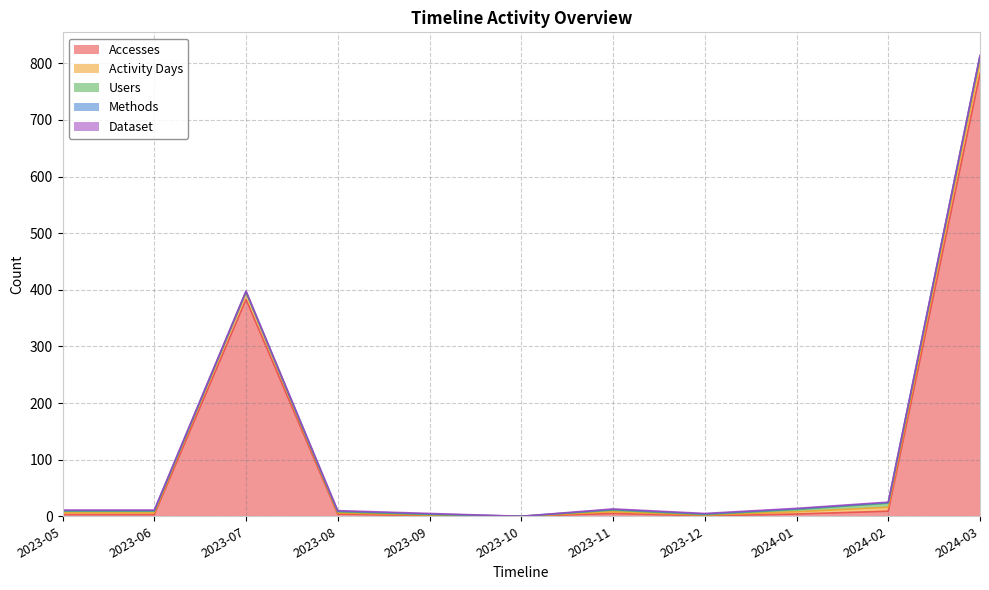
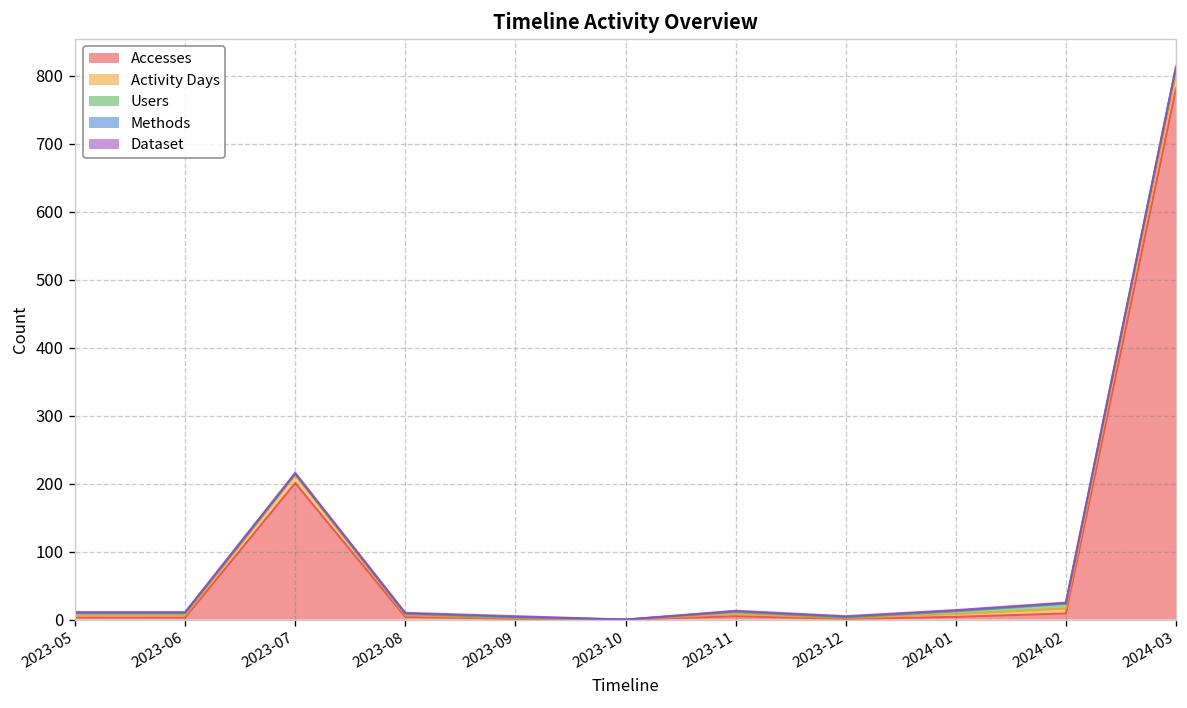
  {
    "Accesses": {
-     "2023-07": 380,
+     "2023-07": 200,
      "2024-02": 10,
      "2024-03": 780
    },
    "Activity Days": {
      "2024-02": 10,
      "2024-03": 20
    }
  }
